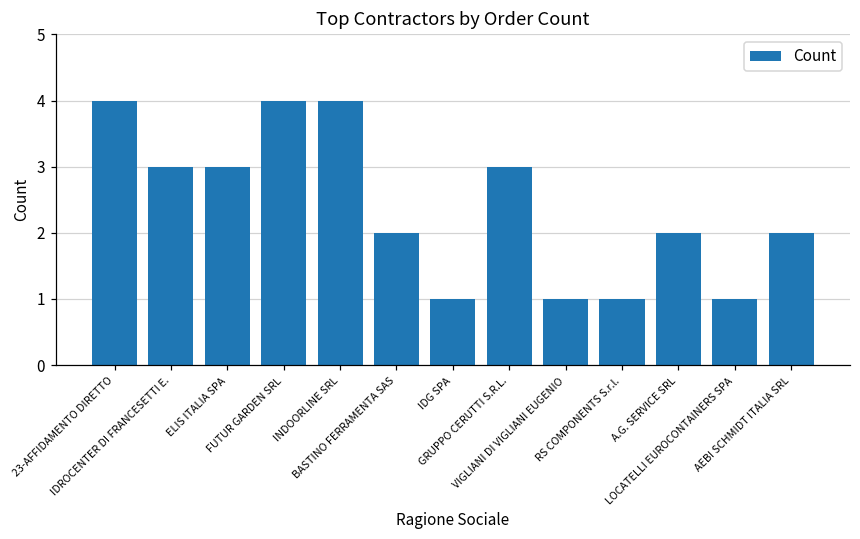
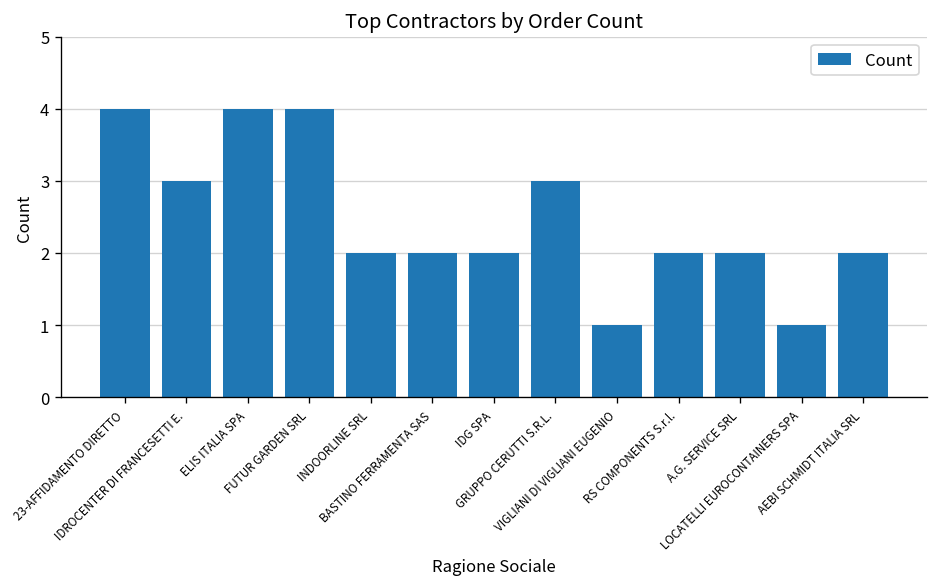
  {
    "23-AFFIDAMENTO DIRETTO": 4,
    "IDROCENTER DI FRANCESETTI E.": 3,
-   "ELIS ITALIA SPA": 3,
+   "ELIS ITALIA SPA": 4,
    "FUTUR GARDEN SRL": 4,
-   "INDOORLINE SRL": 4,
+   "INDOORLINE SRL": 2,
    "BASTINO FERRAMENTA SAS": 2,
-   "IDG SPA": 1,
+   "IDG SPA": 2,
    "GRUPPO CERUTTI S.R.L.": 3,
    "VIGLIANI DI VIGLIANI EUGENIO": 1,
-   "RS COMPONENTS S.r.l.": 1,
+   "RS COMPONENTS S.r.l.": 2,
    "A.G. SERVICE SRL": 2,
    "LOCATELLI EUROCONTAINERS SPA": 1,
    "AEBI SCHMIDT ITALIA SRL": 2
  }
